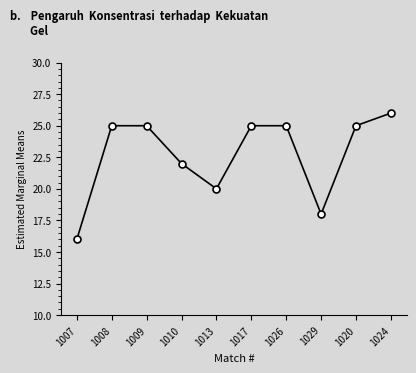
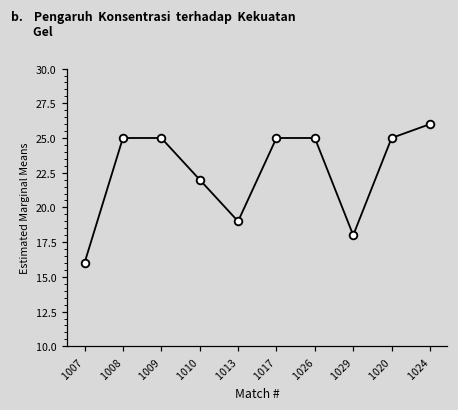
  {
    "1007": 16,
    "1008": 25,
    "1009": 25,
    "1010": 22,
-   "1013": 20,
+   "1013": 19,
    "1017": 25,
    "1026": 25,
    "1029": 18,
    "1020": 25,
    "1024": 26
  }
